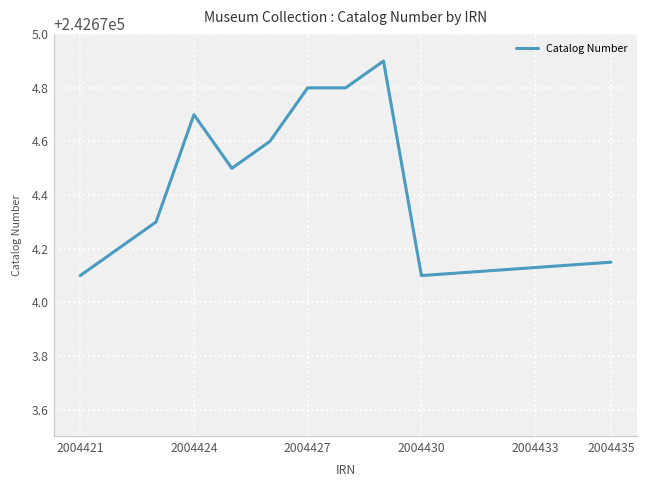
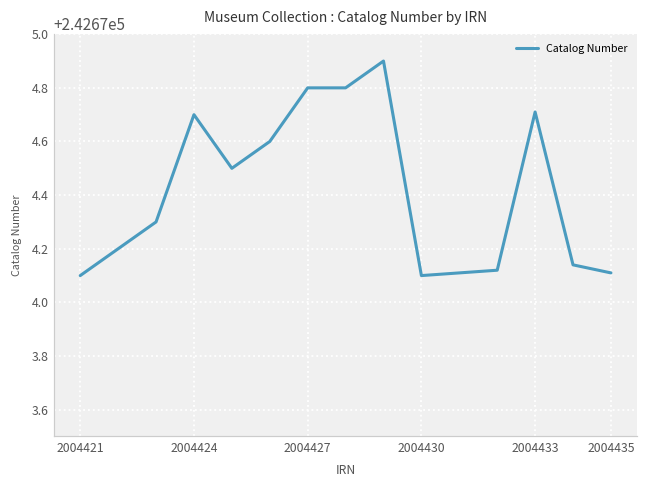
  {
    "2004421": 242674.10,
    "2004424": 242674.70,
    "2004427": 242674.80,
    "2004430": 242674.10,
-   "2004433": 242674.13,
-   "2004435": 242674.15
+   "2004433": 242674.71,
+   "2004435": 242674.11
  }
